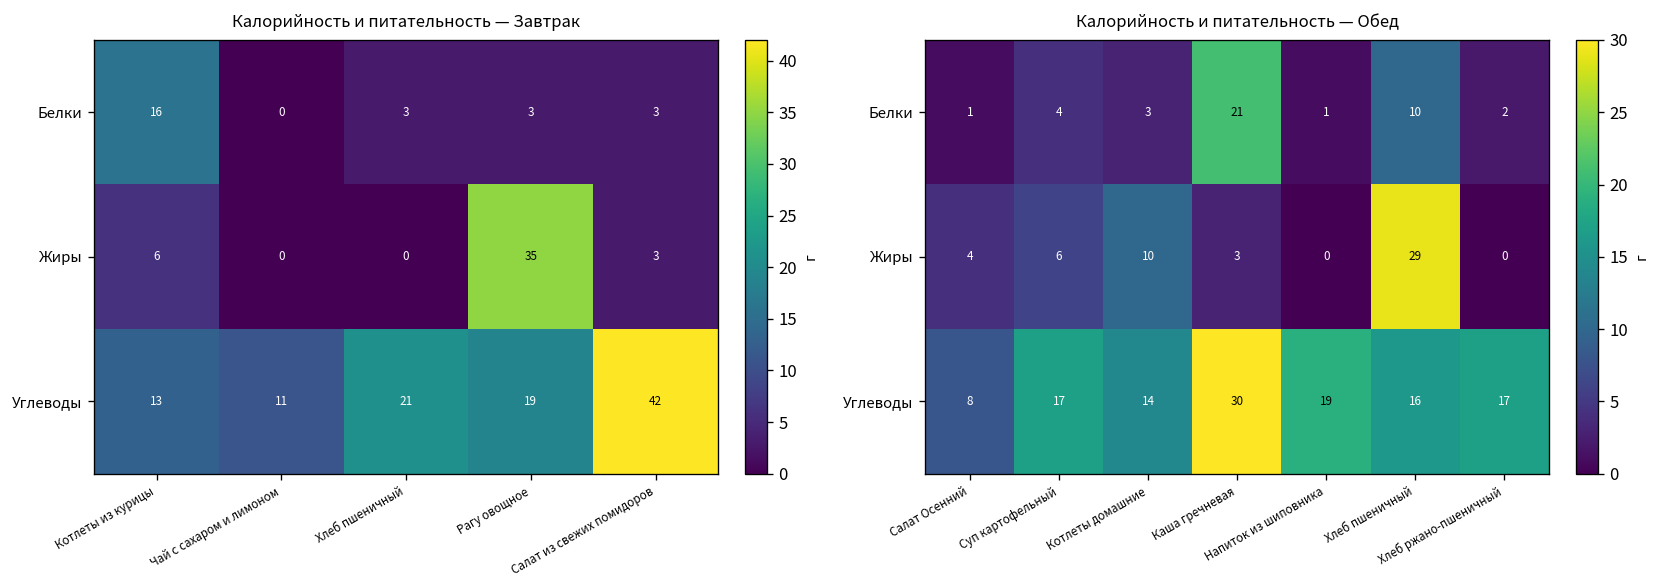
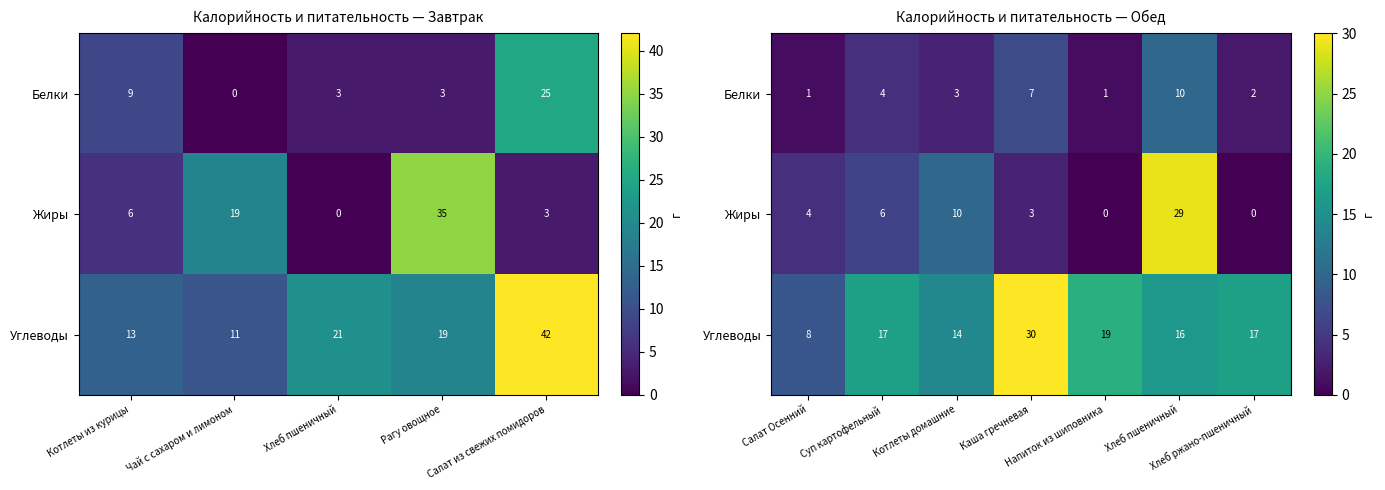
  {
    "Калорийность и питательность — Завтрак": {
      "Белки": {
-       "Котлеты из курицы": 16,
+       "Котлеты из курицы": 9,
        "Чай с сахаром и лимоном": 0,
        "Хлеб пшеничный": 3,
        "Рагу овощное": 3,
-       "Салат из свежих помидоров": 3
+       "Салат из свежих помидоров": 25
      },
      "Жиры": {
        "Котлеты из курицы": 6,
-       "Чай с сахаром и лимоном": 0,
+       "Чай с сахаром и лимоном": 19,
        "Хлеб пшеничный": 0,
        "Рагу овощное": 35,
        "Салат из свежих помидоров": 3
      },
      "Углеводы": {
        "Котлеты из курицы": 13,
        "Чай с сахаром и лимоном": 11,
        "Хлеб пшеничный": 21,
        "Рагу овощное": 19,
        "Салат из свежих помидоров": 42
      }
    },
    "Калорийность и питательность — Обед": {
      "Белки": {
        "Салат Осенний": 1,
        "Суп картофельный": 4,
        "Котлеты домашние": 3,
-       "Каша гречневая": 21,
+       "Каша гречневая": 7,
        "Напиток из шиповника": 1,
        "Хлеб пшеничный": 10,
        "Хлеб ржано-пшеничный": 2
      },
      "Жиры": {
        "Салат Осенний": 4,
        "Суп картофельный": 6,
        "Котлеты домашние": 10,
        "Каша гречневая": 3,
        "Напиток из шиповника": 0,
        "Хлеб пшеничный": 29,
        "Хлеб ржано-пшеничный": 0
      },
      "Углеводы": {
        "Салат Осенний": 8,
        "Суп картофельный": 17,
        "Котлеты домашние": 14,
        "Каша гречневая": 30,
        "Напиток из шиповника": 19,
        "Хлеб пшеничный": 16,
        "Хлеб ржано-пшеничный": 17
      }
    }
  }
